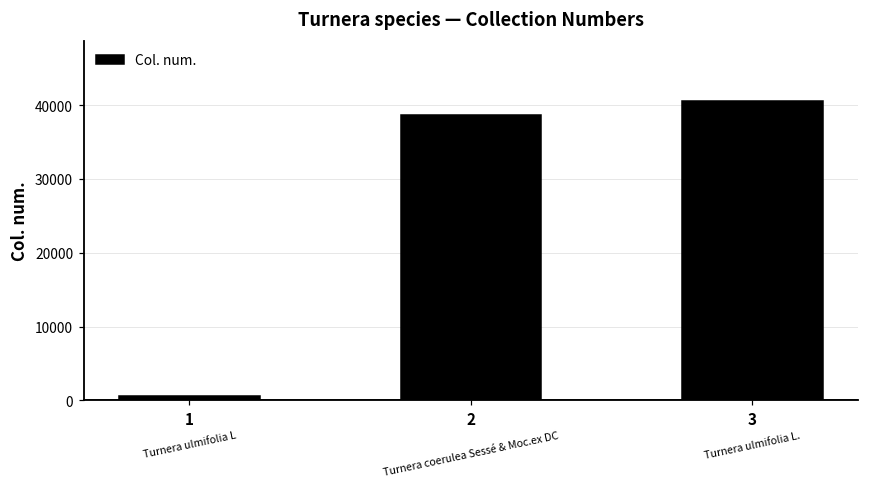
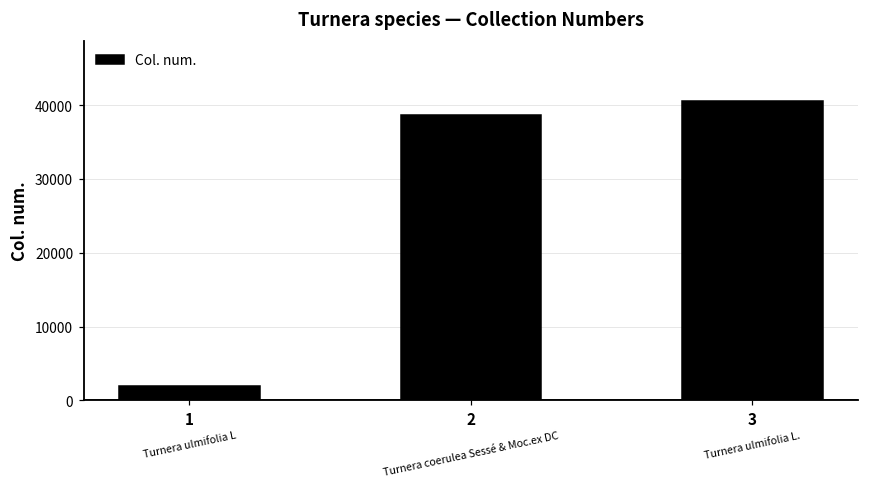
  {
-   "1": 1000,
+   "1": 2000,
    "2": 39000,
    "3": 41000
  }
